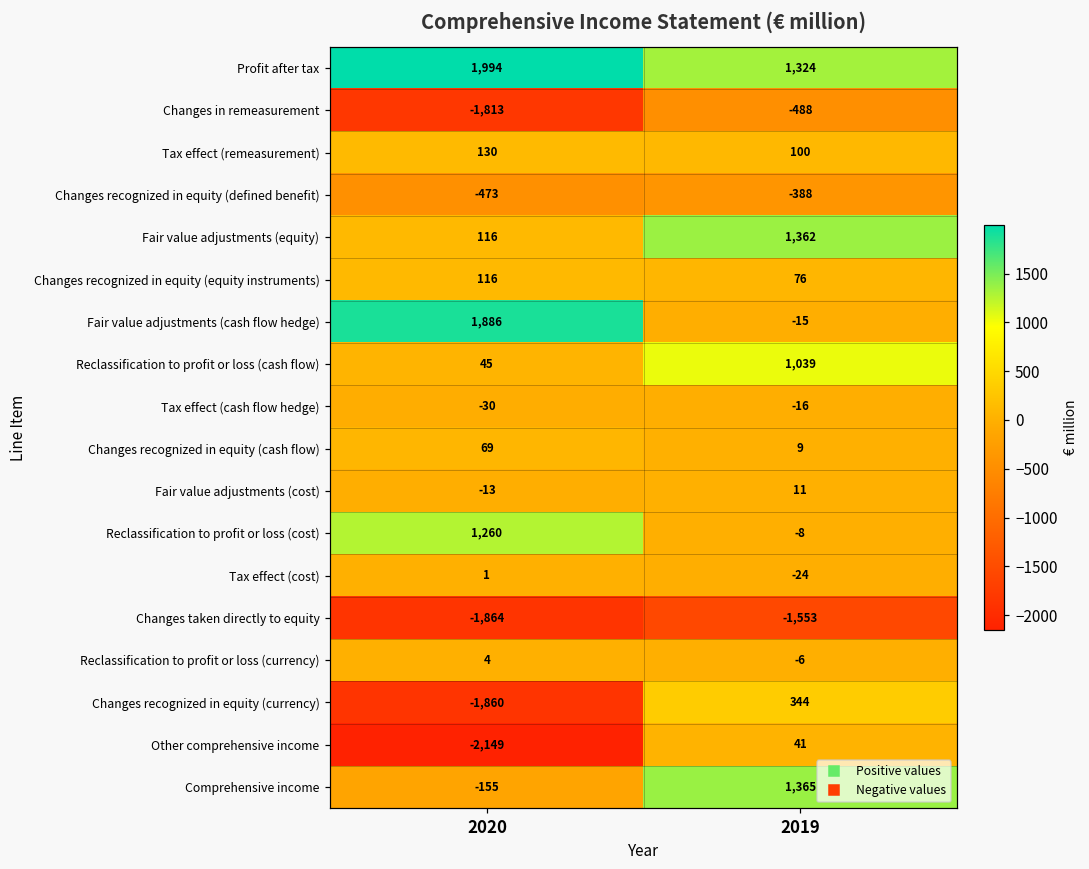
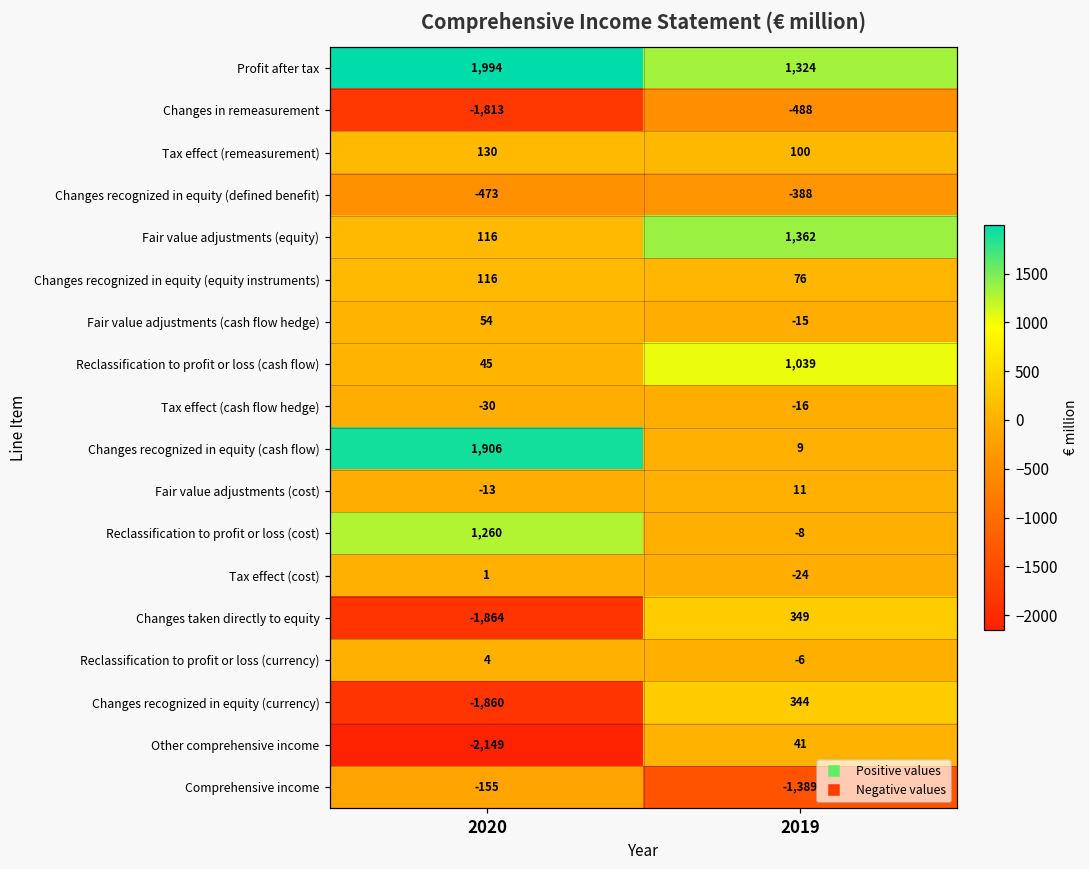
  {
    "Profit after tax": {
      "2020": "1,994",
      "2019": "1,324"
    },
    "Changes in remeasurement": {
      "2020": "-1,813",
      "2019": "-488"
    },
    "Tax effect (remeasurement)": {
      "2020": "130",
      "2019": "100"
    },
    "Changes recognized in equity (defined benefit)": {
      "2020": "-473",
      "2019": "-388"
    },
    "Fair value adjustments (equity)": {
      "2020": "116",
      "2019": "1,362"
    },
    "Changes recognized in equity (equity instruments)": {
      "2020": "116",
      "2019": "76"
    },
    "Fair value adjustments (cash flow hedge)": {
-     "2020": "1,886",
+     "2020": "54",
      "2019": "-15"
    },
    "Reclassification to profit or loss (cash flow)": {
      "2020": "45",
      "2019": "1,039"
    },
    "Tax effect (cash flow hedge)": {
      "2020": "-30",
      "2019": "-16"
    },
    "Changes recognized in equity (cash flow)": {
-     "2020": "69",
+     "2020": "1,906",
      "2019": "9"
    },
    "Fair value adjustments (cost)": {
      "2020": "-13",
      "2019": "11"
    },
    "Reclassification to profit or loss (cost)": {
      "2020": "1,260",
      "2019": "-8"
    },
    "Tax effect (cost)": {
      "2020": "1",
      "2019": "-24"
    },
    "Changes taken directly to equity": {
      "2020": "-1,864",
-     "2019": "-1,553"
+     "2019": "349"
    },
    "Reclassification to profit or loss (currency)": {
      "2020": "4",
      "2019": "-6"
    },
    "Changes recognized in equity (currency)": {
      "2020": "-1,860",
      "2019": "344"
    },
    "Other comprehensive income": {
      "2020": "-2,149",
      "2019": "41"
    },
    "Comprehensive income": {
      "2020": "-155",
-     "2019": "1,365"
+     "2019": "-1,389"
    }
  }
